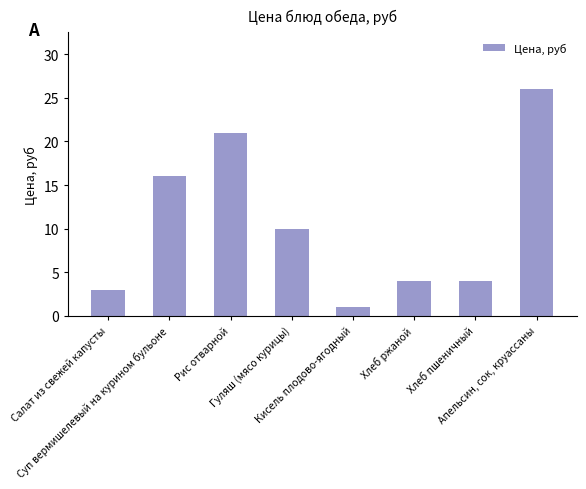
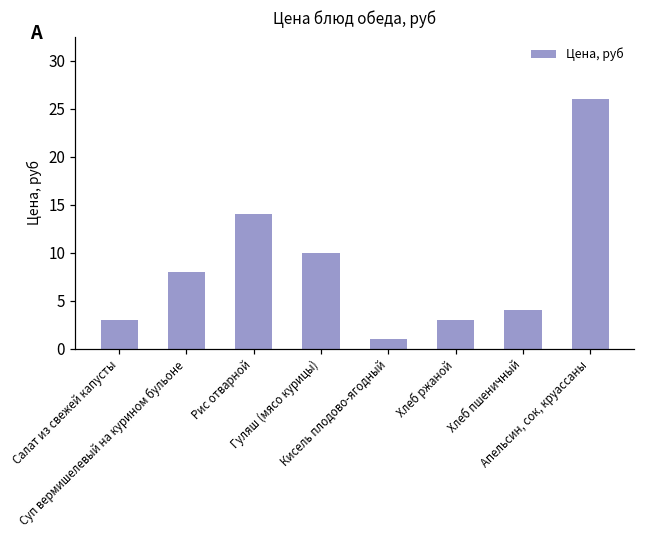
  {
    "Салат из свежей капусты": 3,
-   "Суп вермишелевый на курином бульоне": 16,
-   "Рис отварной": 21,
+   "Суп вермишелевый на курином бульоне": 8,
+   "Рис отварной": 14,
    "Гуляш (мясо курицы)": 10,
    "Кисель плодово-ягодный": 1,
-   "Хлеб ржаной": 4,
+   "Хлеб ржаной": 3,
    "Хлеб пшеничный": 4,
    "Апельсин, сок, круассаны": 26
  }
